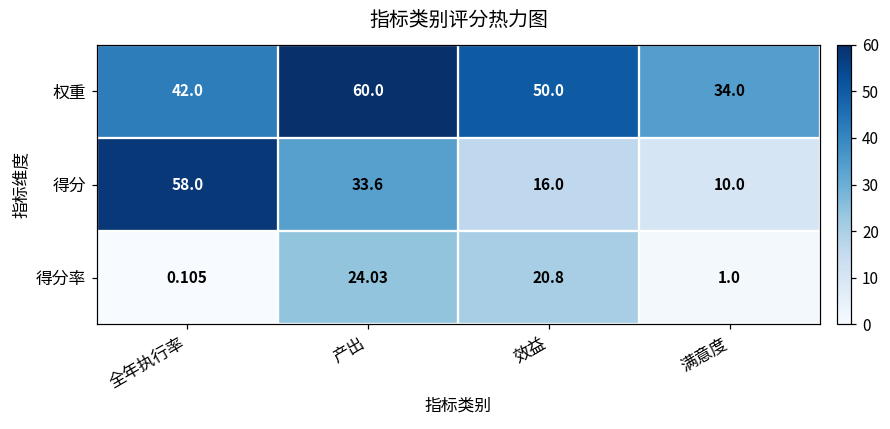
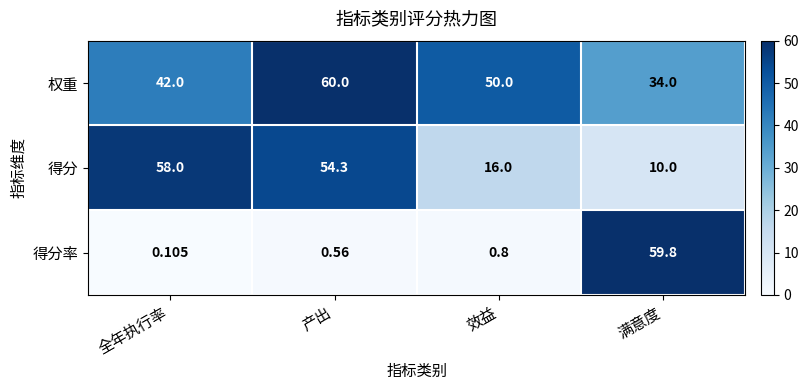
  {
    "权重": {
      "全年执行率": 42.0,
      "产出": 60.0,
      "效益": 50.0,
      "满意度": 34.0
    },
    "得分": {
      "全年执行率": 58.0,
-     "产出": 33.6,
+     "产出": 54.3,
      "效益": 16.0,
      "满意度": 10.0
    },
    "得分率": {
      "全年执行率": 0.105,
-     "产出": 24.03,
-     "效益": 20.8,
-     "满意度": 1.0
+     "产出": 0.56,
+     "效益": 0.8,
+     "满意度": 59.8
    }
  }
